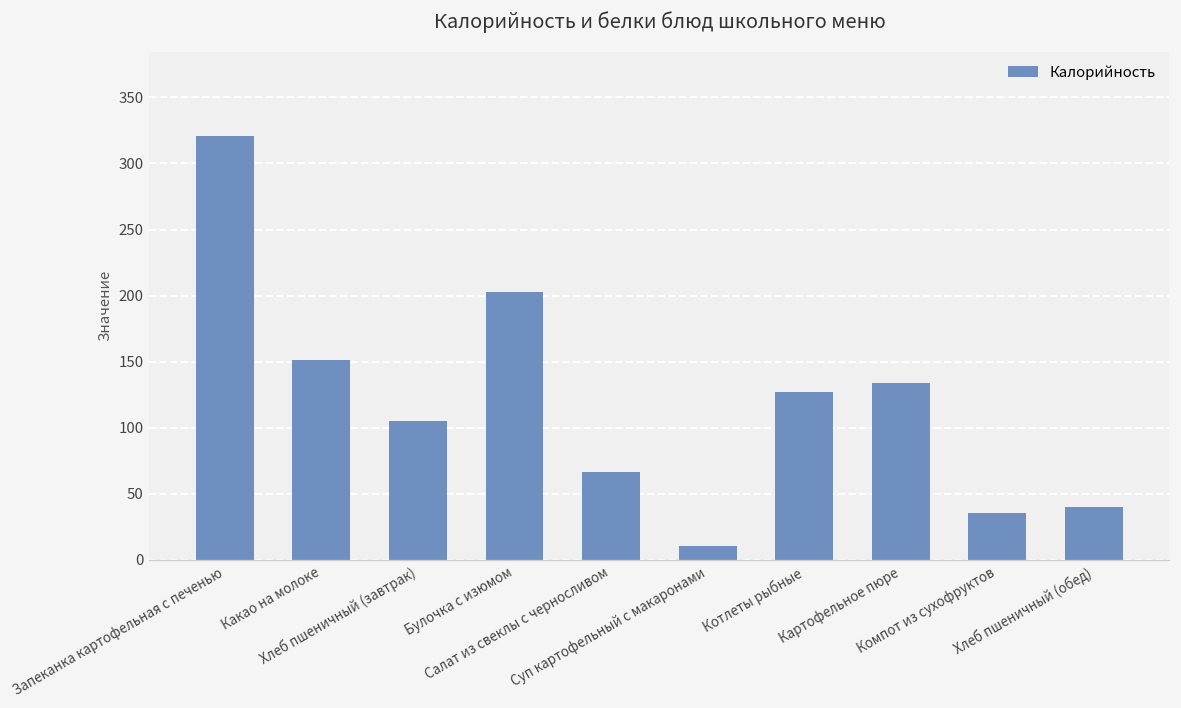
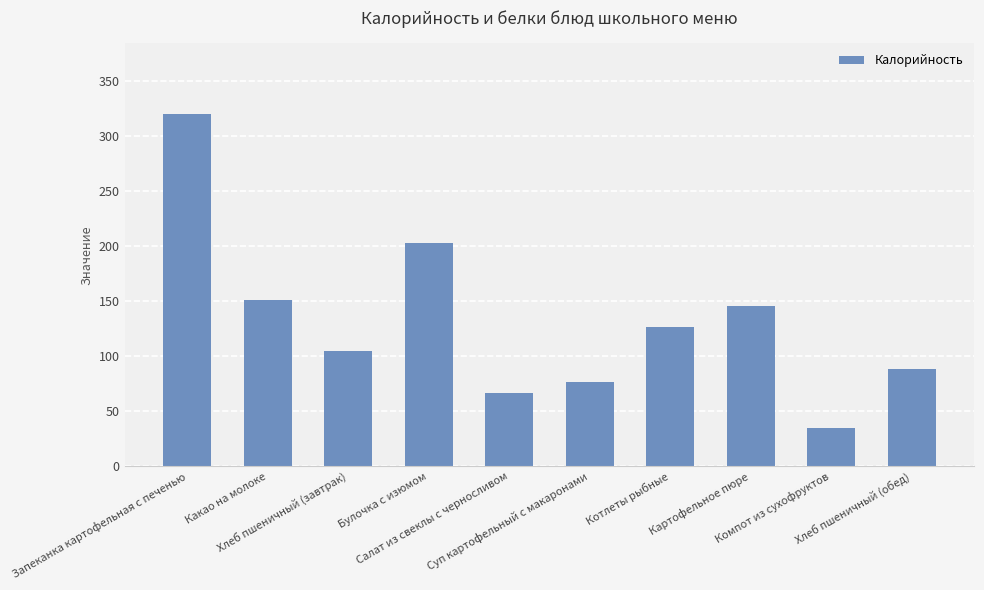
  {
    "Запеканка картофельная с печенью": 320,
    "Какао на молоке": 151,
    "Хлеб пшеничный (завтрак)": 105,
    "Булочка с изюмом": 203,
    "Салат из свеклы с черносливом": 66,
-   "Суп картофельный с макаронами": 11,
+   "Суп картофельный с макаронами": 77,
    "Котлеты рыбные": 127,
-   "Картофельное пюре": 134,
+   "Картофельное пюре": 146,
    "Компот из сухофруктов": 35,
-   "Хлеб пшеничный (обед)": 40
+   "Хлеб пшеничный (обед)": 88
  }
